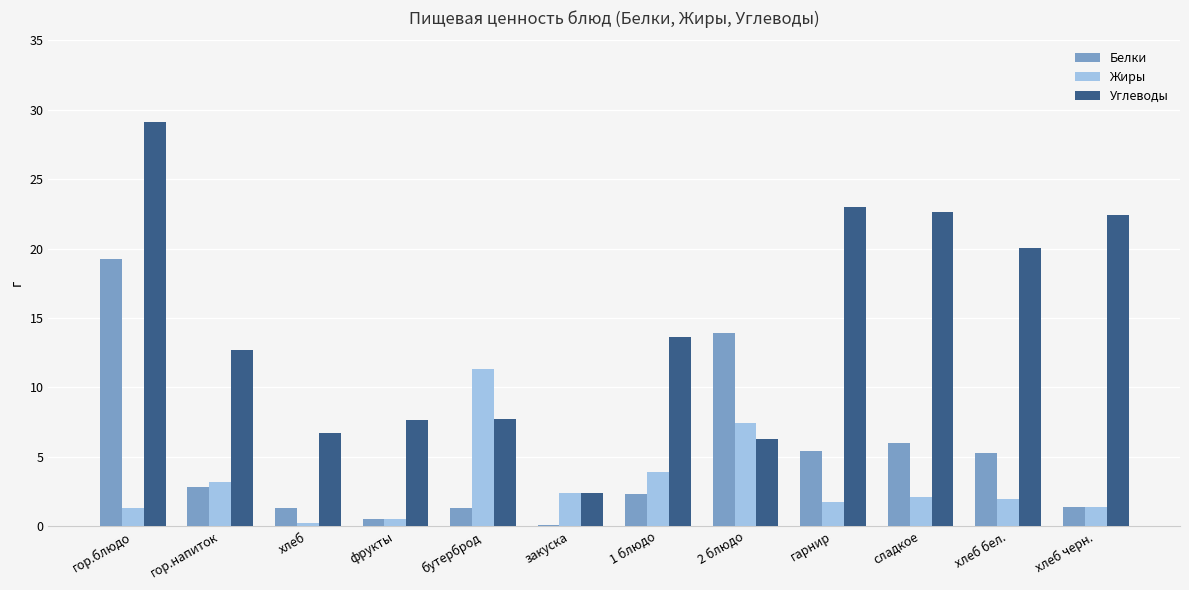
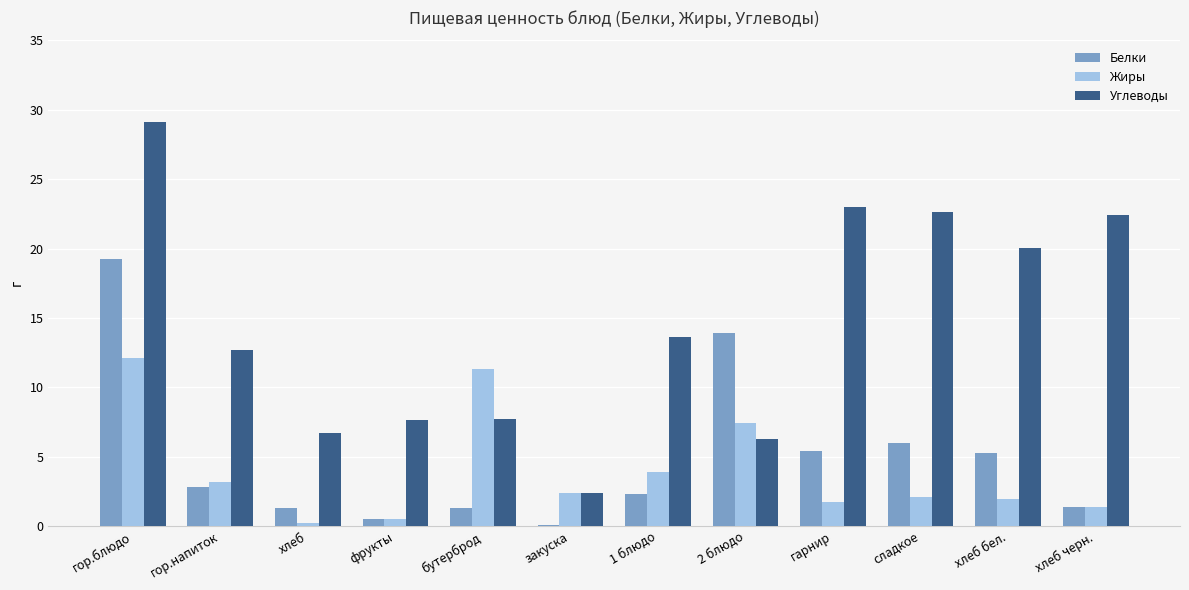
  {
    "Белки": {
      "гор.блюдо": 19.2,
      "гор.напиток": 2.8,
      "хлеб": 1.3,
      "фрукты": 0.5,
      "бутерброд": 1.3,
      "1 блюдо": 2.3,
      "2 блюдо": 13.9,
      "гарнир": 5.4,
      "сладкое": 6.0,
      "хлеб бел.": 5.3,
      "хлеб черн.": 1.4
    },
    "Жиры": {
-     "гор.блюдо": 1.3,
+     "гор.блюдо": 12.1,
      "гор.напиток": 3.2,
      "хлеб": 0.2,
      "фрукты": 0.5,
      "бутерброд": 11.3,
      "закуска": 2.4,
      "1 блюдо": 3.9,
      "2 блюдо": 7.4,
      "гарнир": 1.7,
      "сладкое": 2.1,
      "хлеб бел.": 2.0,
      "хлеб черн.": 1.4
    },
    "Углеводы": {
      "гор.блюдо": 29.1,
      "гор.напиток": 12.7,
      "хлеб": 6.7,
      "фрукты": 7.7,
      "бутерброд": 7.7,
      "закуска": 2.4,
      "1 блюдо": 13.6,
      "2 блюдо": 6.3,
      "гарнир": 23.0,
      "сладкое": 22.7,
      "хлеб бел.": 20.1,
      "хлеб черн.": 22.4
    }
  }
